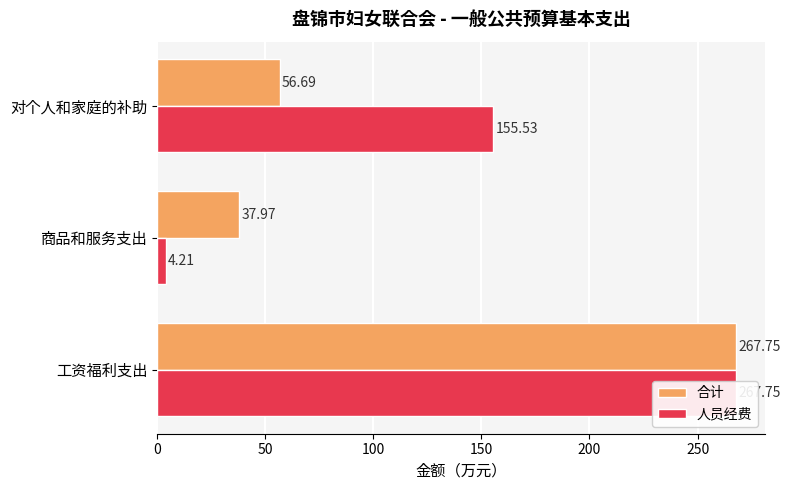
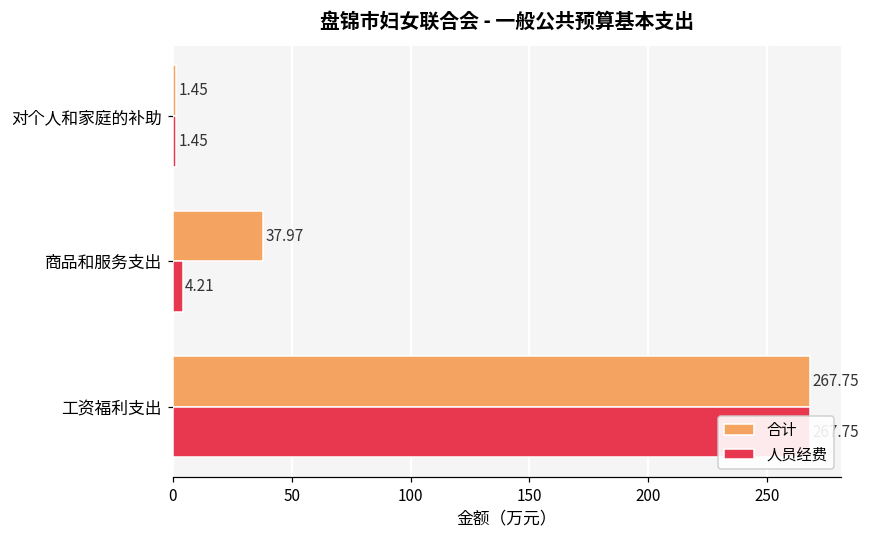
  {
    "合计": {
-     "对个人和家庭的补助": 56.69,
+     "对个人和家庭的补助": 1.45,
      "商品和服务支出": 37.97,
      "工资福利支出": 267.75
    },
    "人员经费": {
-     "对个人和家庭的补助": 155.53,
+     "对个人和家庭的补助": 1.45,
      "商品和服务支出": 4.21
    }
  }
